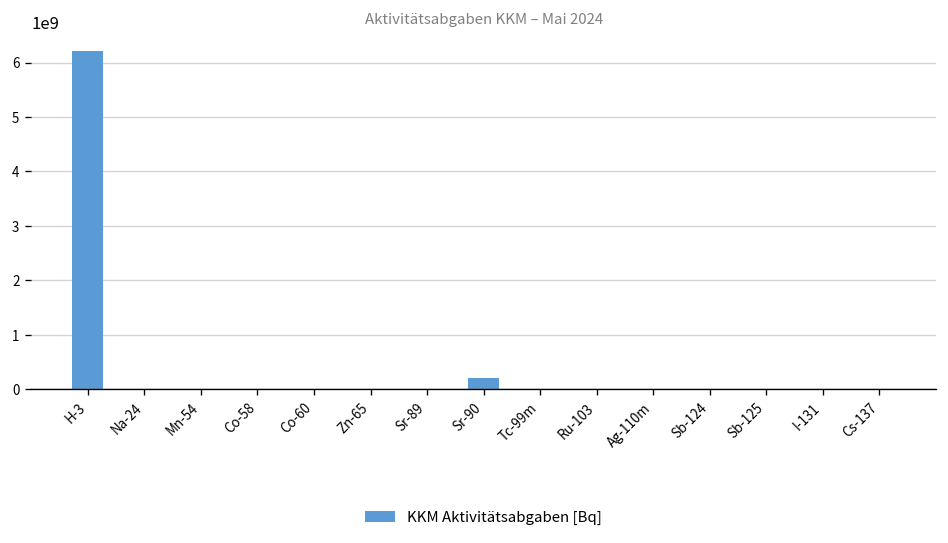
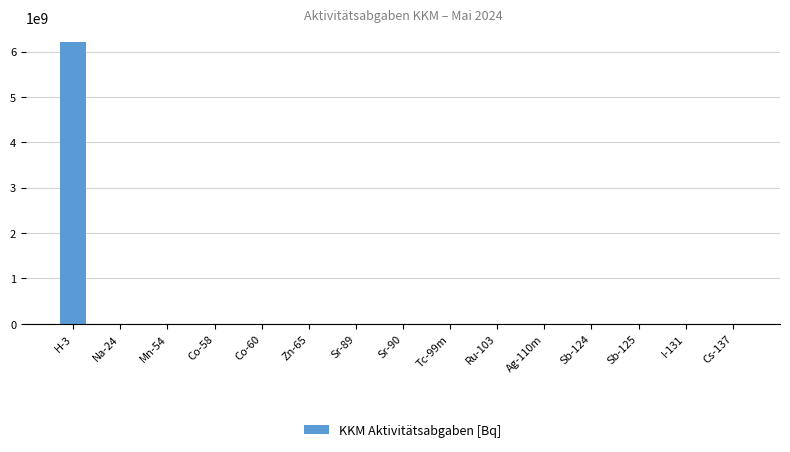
  {
    "H-3": 6200000000,
    "Na-24": 0,
    "Mn-54": 0,
    "Co-58": 0,
    "Co-60": 0,
    "Zn-65": 0,
    "Sr-89": 0,
-   "Sr-90": 200000000,
+   "Sr-90": 0,
    "Tc-99m": 0,
    "Ru-103": 0,
    "Ag-110m": 0,
    "Sb-124": 0,
    "Sb-125": 0,
    "I-131": 0,
    "Cs-137": 0
  }
